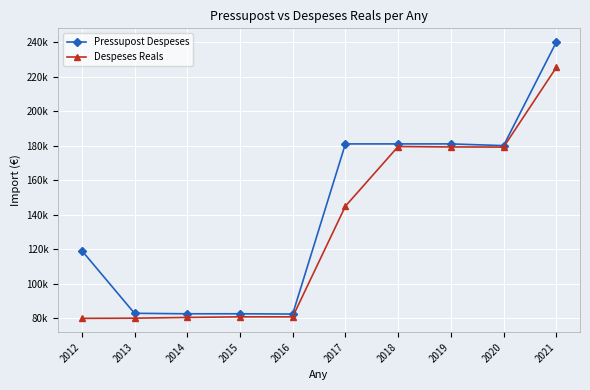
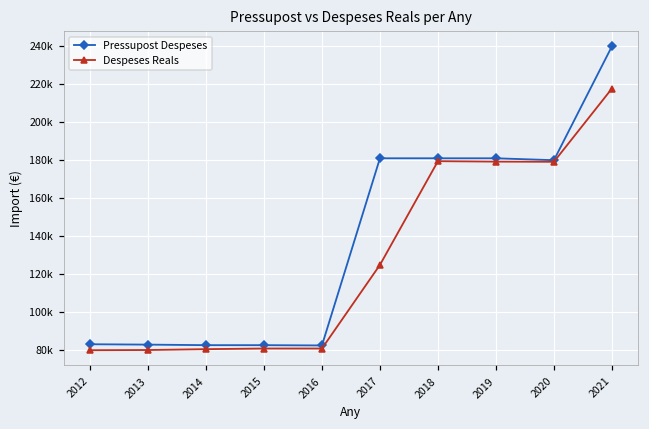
  {
    "Pressupost Despeses": {
-     "2012": 119000,
+     "2012": 83000,
      "2013": 83000,
      "2014": 83000,
      "2015": 83000,
      "2016": 82000,
      "2017": 181000,
      "2018": 181000,
      "2019": 181000,
      "2021": 240000
    },
    "Despeses Reals": {
      "2012": 80000,
      "2013": 80000,
      "2014": 80000,
      "2015": 81000,
      "2016": 81000,
-     "2017": 145000,
+     "2017": 125000,
      "2018": 179000,
      "2019": 179000,
-     "2021": 225000
+     "2021": 218000
    }
  }
